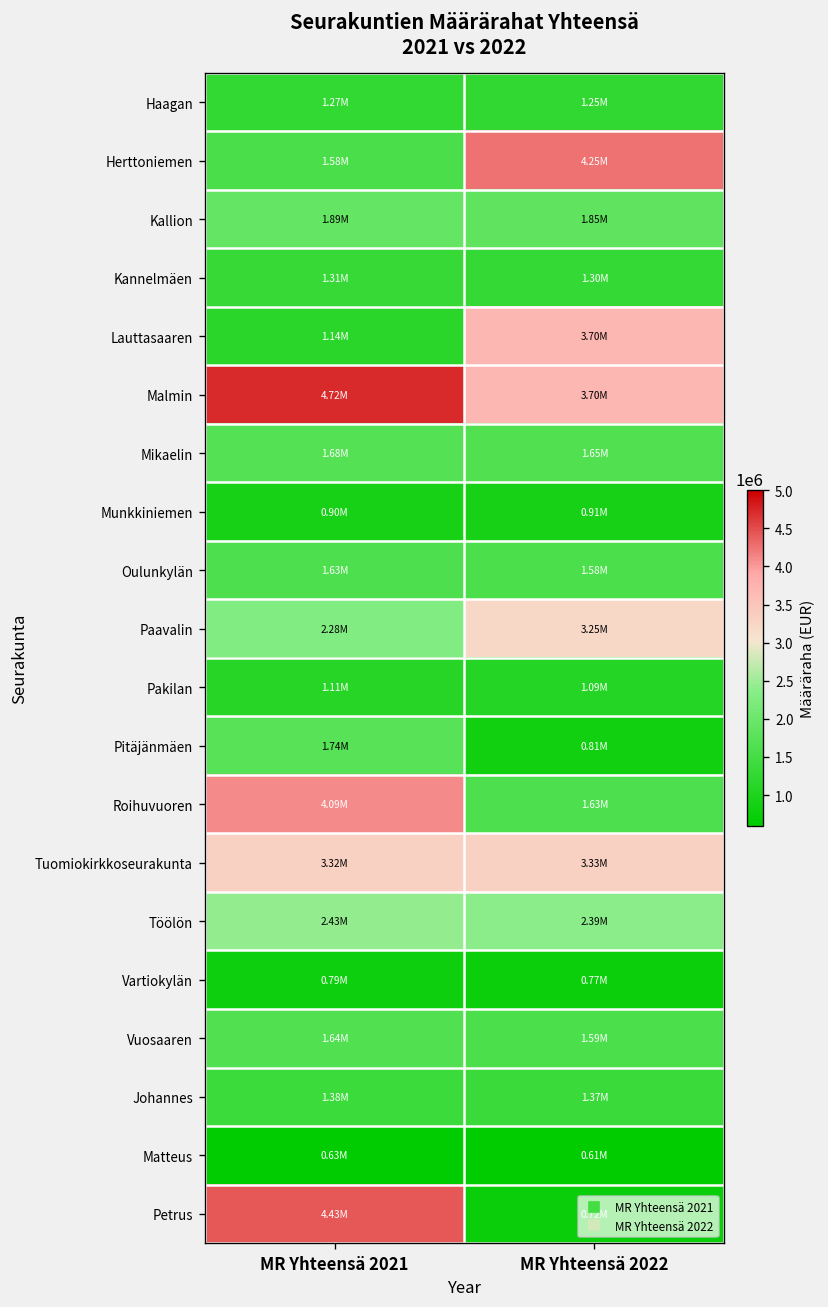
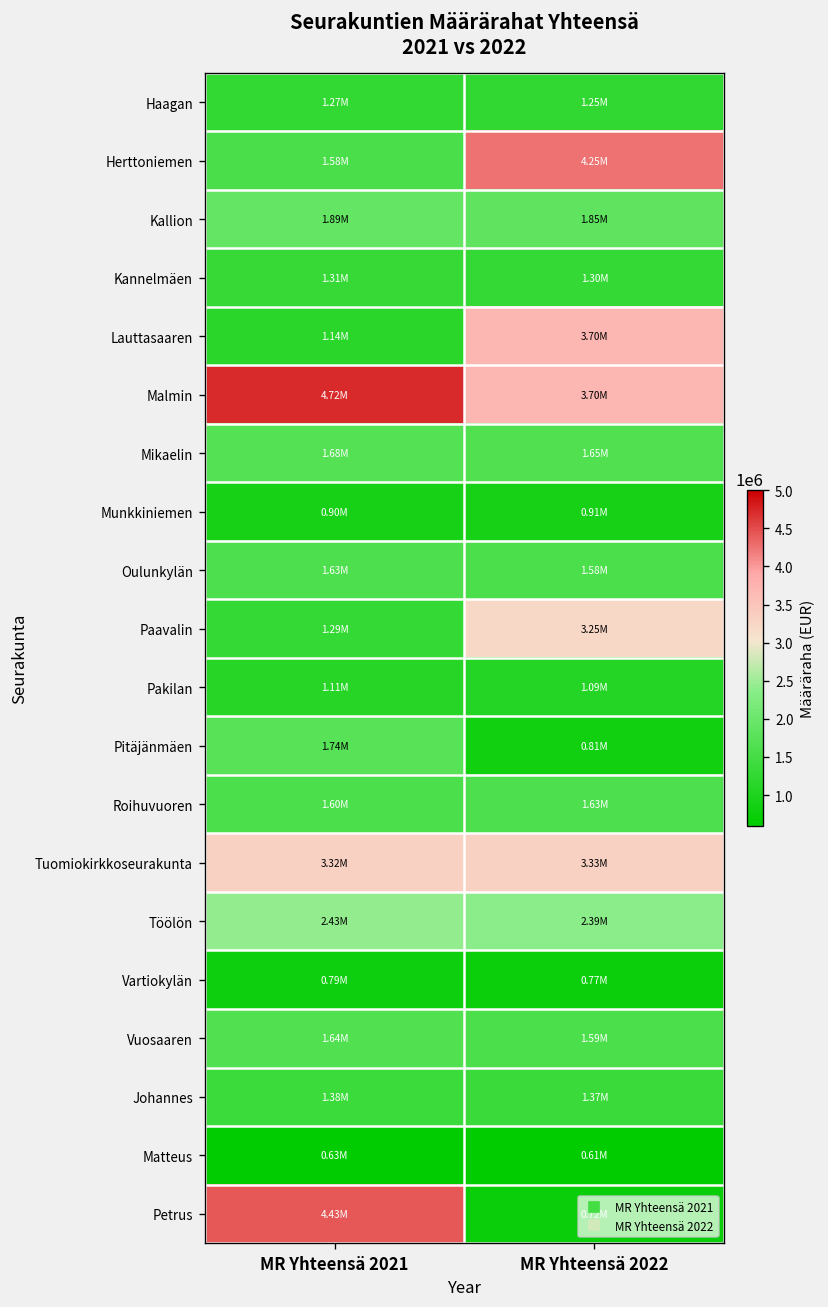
  {
    "Haagan": {
      "MR Yhteensä 2021": "1.27M",
      "MR Yhteensä 2022": "1.25M"
    },
    "Herttoniemen": {
      "MR Yhteensä 2021": "1.58M",
      "MR Yhteensä 2022": "4.25M"
    },
    "Kallion": {
      "MR Yhteensä 2021": "1.89M",
      "MR Yhteensä 2022": "1.85M"
    },
    "Kannelmäen": {
      "MR Yhteensä 2021": "1.31M",
      "MR Yhteensä 2022": "1.30M"
    },
    "Lauttasaaren": {
      "MR Yhteensä 2021": "1.14M",
      "MR Yhteensä 2022": "3.70M"
    },
    "Malmin": {
      "MR Yhteensä 2021": "4.72M",
      "MR Yhteensä 2022": "3.70M"
    },
    "Mikaelin": {
      "MR Yhteensä 2021": "1.68M",
      "MR Yhteensä 2022": "1.65M"
    },
    "Munkkiniemen": {
      "MR Yhteensä 2021": "0.90M",
      "MR Yhteensä 2022": "0.91M"
    },
    "Oulunkylän": {
      "MR Yhteensä 2021": "1.63M",
      "MR Yhteensä 2022": "1.58M"
    },
    "Paavalin": {
-     "MR Yhteensä 2021": "2.28M",
+     "MR Yhteensä 2021": "1.29M",
      "MR Yhteensä 2022": "3.25M"
    },
    "Pakilan": {
      "MR Yhteensä 2021": "1.11M",
      "MR Yhteensä 2022": "1.09M"
    },
    "Pitäjänmäen": {
      "MR Yhteensä 2021": "1.74M",
      "MR Yhteensä 2022": "0.81M"
    },
    "Roihuvuoren": {
-     "MR Yhteensä 2021": "4.09M",
+     "MR Yhteensä 2021": "1.60M",
      "MR Yhteensä 2022": "1.63M"
    },
    "Tuomiokirkkoseurakunta": {
      "MR Yhteensä 2021": "3.32M",
      "MR Yhteensä 2022": "3.33M"
    },
    "Töölön": {
      "MR Yhteensä 2021": "2.43M",
      "MR Yhteensä 2022": "2.39M"
    },
    "Vartiokylän": {
      "MR Yhteensä 2021": "0.79M",
      "MR Yhteensä 2022": "0.77M"
    },
    "Vuosaaren": {
      "MR Yhteensä 2021": "1.64M",
      "MR Yhteensä 2022": "1.59M"
    },
    "Johannes": {
      "MR Yhteensä 2021": "1.38M",
      "MR Yhteensä 2022": "1.37M"
    },
    "Matteus": {
      "MR Yhteensä 2021": "0.63M",
      "MR Yhteensä 2022": "0.61M"
    },
    "Petrus": {
      "MR Yhteensä 2021": "4.43M"
    }
  }
